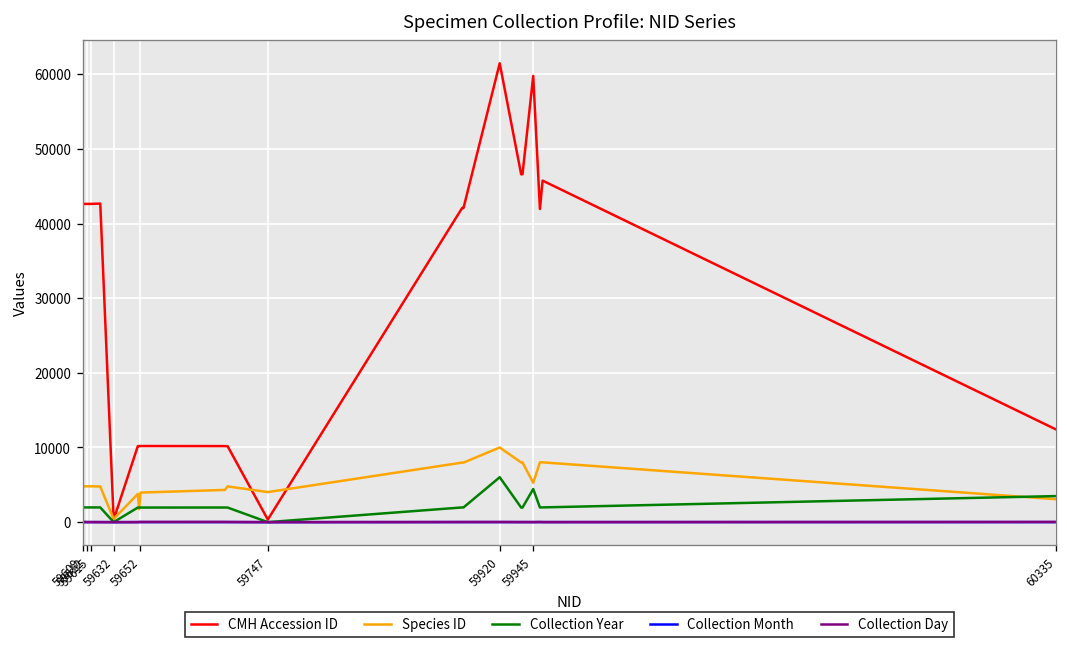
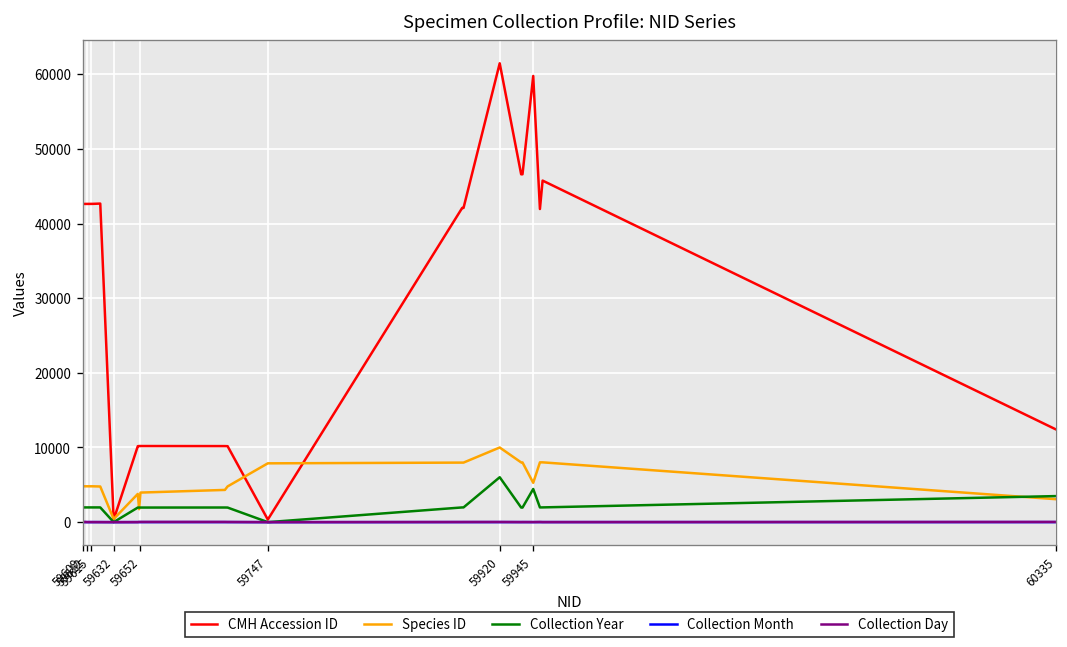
  {
    "CMH Accession ID": {
      "59609": 43000,
      "59612": 43000,
      "59615": 43000,
      "59652": 10000,
      "59920": 61000,
      "59945": 60000,
      "60335": 12000
    },
    "Species ID": {
      "59609": 5000,
      "59612": 5000,
      "59615": 5000,
      "59652": 4000,
-     "59747": 4000,
+     "59747": 8000,
      "59920": 10000,
      "59945": 5000,
      "60335": 3000
    },
    "Collection Year": {
      "59609": 2000,
      "59612": 2000,
      "59615": 2000,
      "59920": 6000,
      "59945": 4000,
      "60335": 3000
    }
  }
